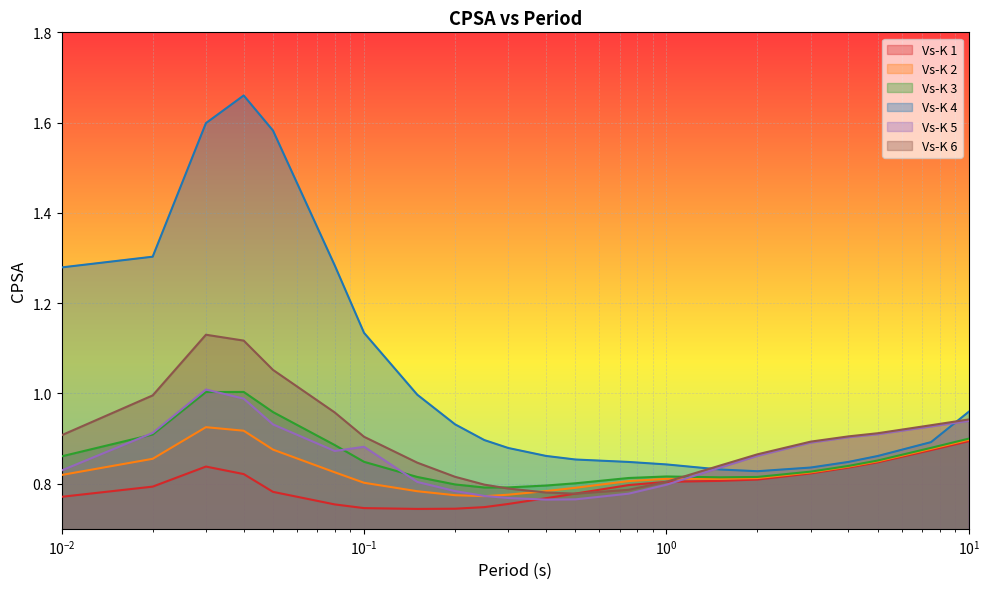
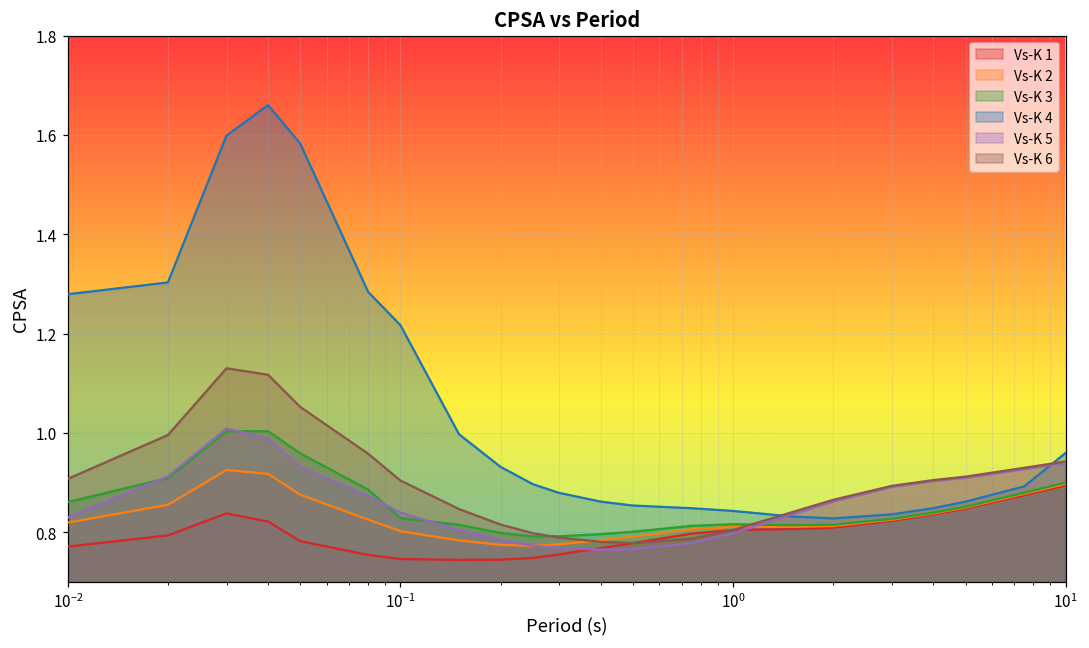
  {
    "Vs-K 3": {
      "10^-2": 0.86,
-     "10^-1": 0.85
+     "10^-1": 0.83
    },
    "Vs-K 4": {
      "10^-2": 1.28,
-     "10^-1": 1.13,
+     "10^-1": 1.22,
      "10^0": 0.84,
      "10^1": 0.96
    },
    "Vs-K 5": {
      "10^-2": 0.83,
-     "10^-1": 0.88,
+     "10^-1": 0.84,
      "10^0": 0.80
    }
  }
